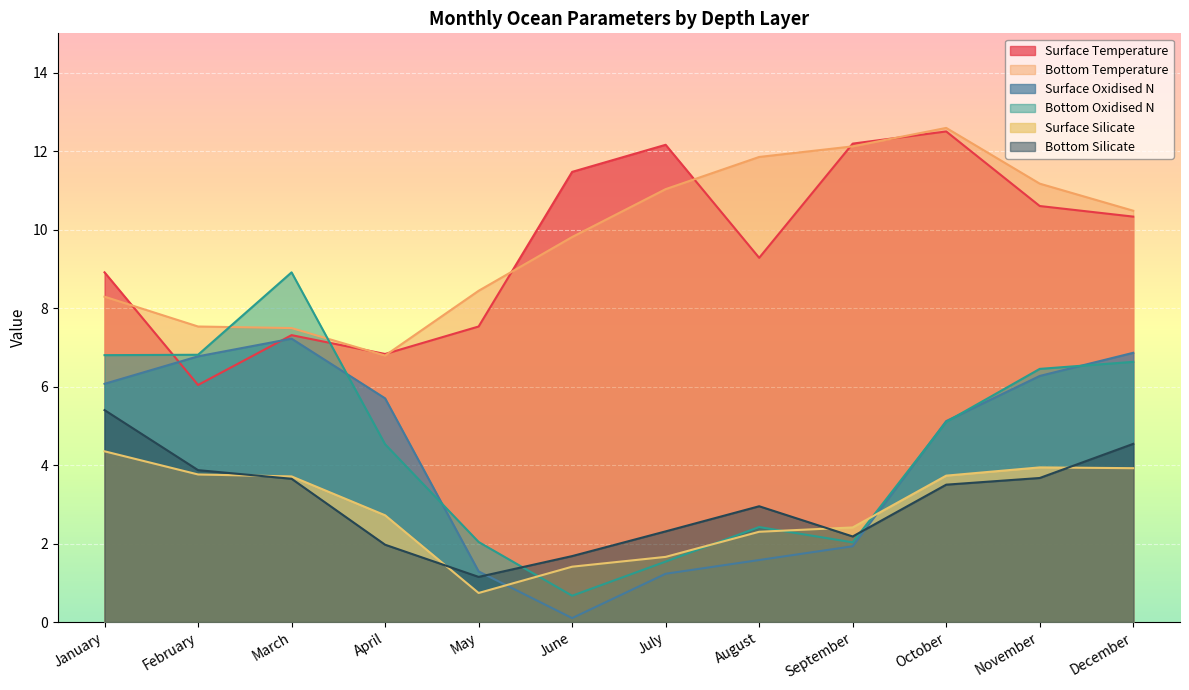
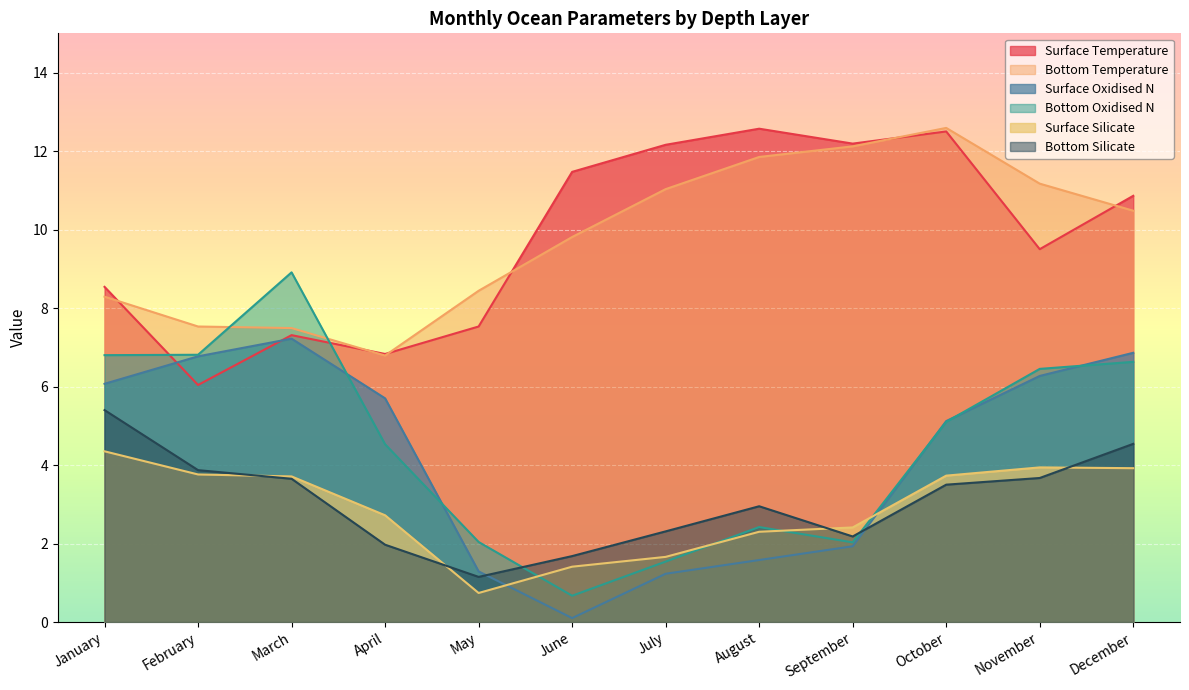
  {
    "Surface Temperature": {
-     "January": 8.9,
+     "January": 8.5,
      "February": 6.0,
      "March": 7.3,
      "May": 7.5,
      "June": 11.5,
      "July": 12.2,
-     "August": 9.3,
+     "August": 12.6,
      "September": 12.2,
      "October": 12.5,
-     "November": 10.6,
-     "December": 10.3
+     "November": 9.5,
+     "December": 10.9
    }
  }
